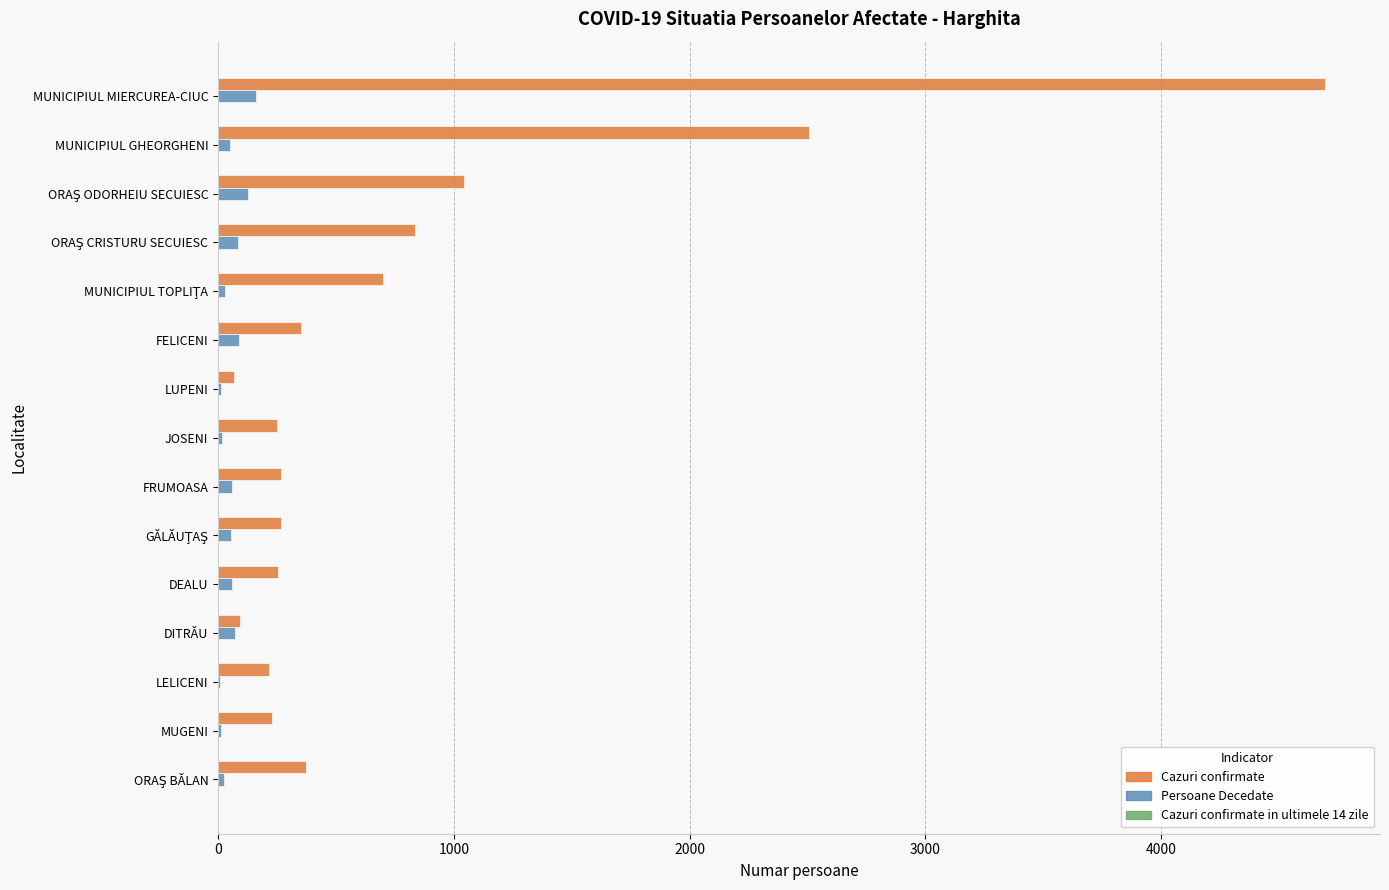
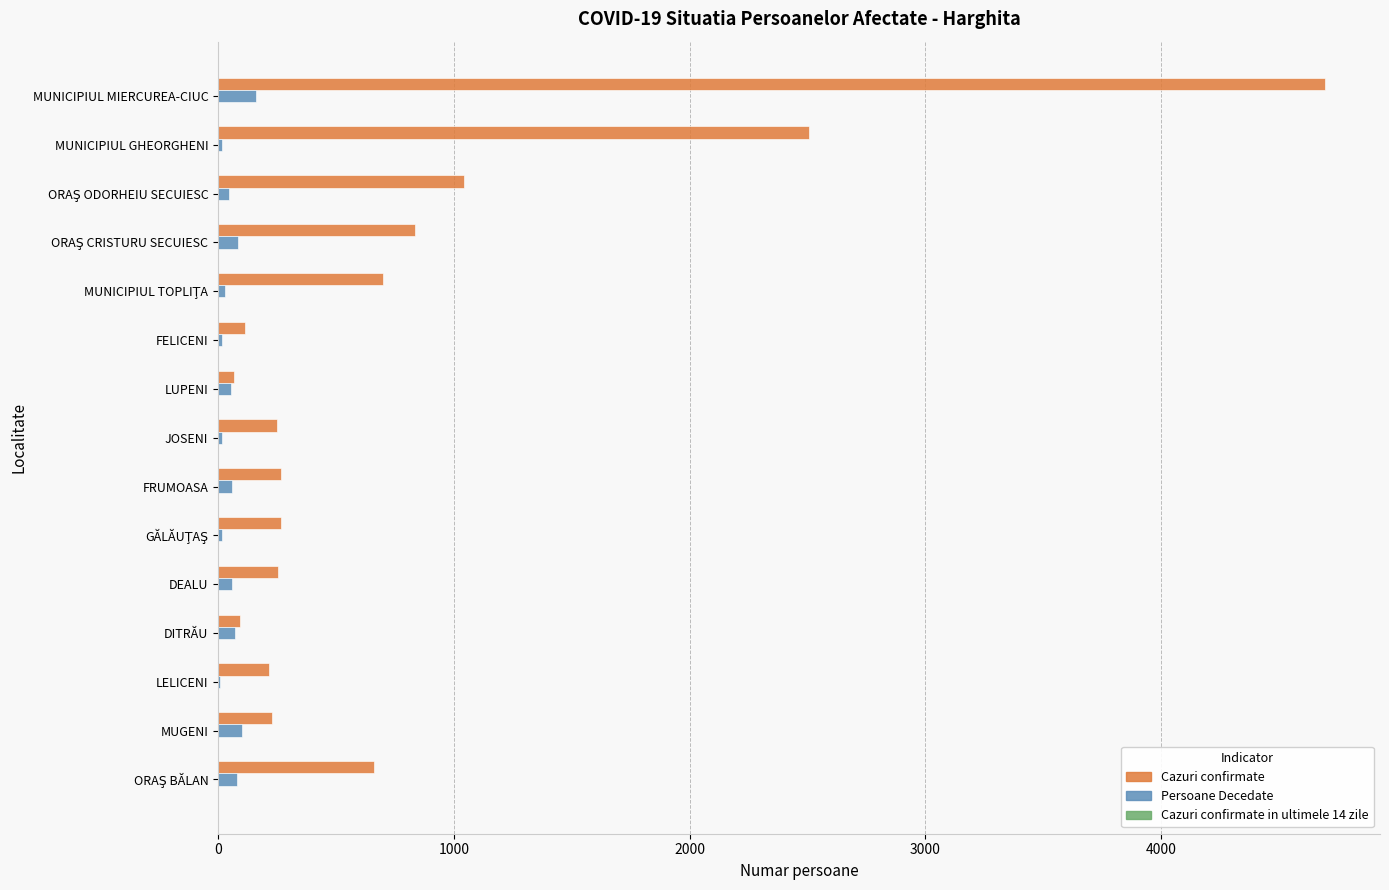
  {
    "Cazuri confirmate": {
      "MUNICIPIUL MIERCUREA-CIUC": 4690,
      "MUNICIPIUL GHEORGHENI": 2510,
      "ORAŞ ODORHEIU SECUIESC": 1040,
      "ORAŞ CRISTURU SECUIESC": 840,
      "MUNICIPIUL TOPLIŢA": 700,
-     "FELICENI": 350,
+     "FELICENI": 110,
      "LUPENI": 70,
      "JOSENI": 250,
      "FRUMOASA": 270,
      "GĂLĂUŢAŞ": 270,
      "DEALU": 260,
      "DITRĂU": 90,
      "LELICENI": 220,
      "MUGENI": 230,
-     "ORAŞ BĂLAN": 370
+     "ORAŞ BĂLAN": 660
    },
    "Persoane Decedate": {
      "MUNICIPIUL MIERCUREA-CIUC": 160,
-     "MUNICIPIUL GHEORGHENI": 50,
-     "ORAŞ ODORHEIU SECUIESC": 130,
+     "MUNICIPIUL GHEORGHENI": 20,
+     "ORAŞ ODORHEIU SECUIESC": 50,
      "ORAŞ CRISTURU SECUIESC": 80,
      "MUNICIPIUL TOPLIŢA": 30,
-     "FELICENI": 90,
-     "LUPENI": 10,
+     "FELICENI": 20,
+     "LUPENI": 60,
      "JOSENI": 20,
      "FRUMOASA": 60,
-     "GĂLĂUŢAŞ": 50,
+     "GĂLĂUŢAŞ": 20,
      "DEALU": 60,
      "DITRĂU": 70,
-     "MUGENI": 10,
-     "ORAŞ BĂLAN": 20
+     "MUGENI": 100,
+     "ORAŞ BĂLAN": 80
    },
    "Cazuri confirmate in ultimele 14 zile": {
      "MUNICIPIUL GHEORGHENI": 0,
      "ORAŞ ODORHEIU SECUIESC": 0,
      "ORAŞ CRISTURU SECUIESC": 0,
      "MUNICIPIUL TOPLIŢA": 0,
      "FELICENI": 0,
      "LUPENI": 0,
      "JOSENI": 0,
      "FRUMOASA": 0,
      "GĂLĂUŢAŞ": 0,
      "DEALU": 0,
      "DITRĂU": 0,
      "LELICENI": 0,
      "MUGENI": 0,
      "ORAŞ BĂLAN": 0
    }
  }
